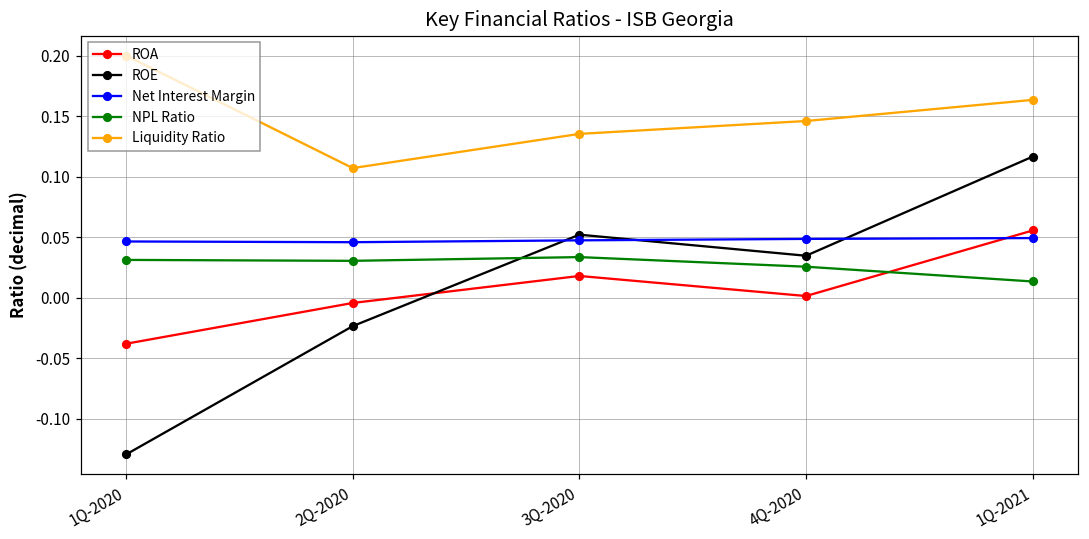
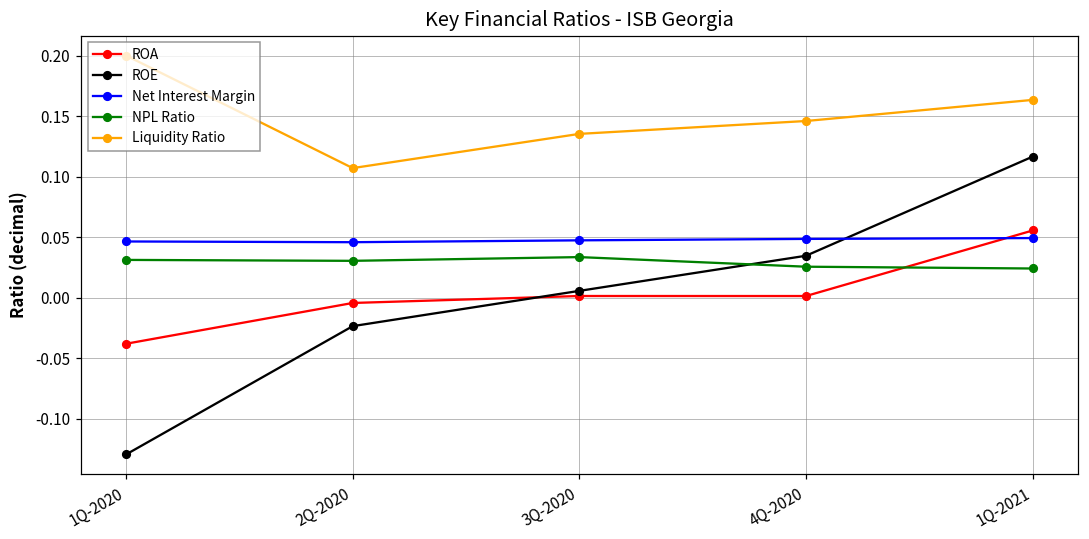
  {
    "ROA": {
      "1Q-2020": -0.038,
      "2Q-2020": -0.004,
-     "3Q-2020": 0.018,
+     "3Q-2020": 0.002,
      "4Q-2020": 0.002,
      "1Q-2021": 0.056
    },
    "ROE": {
      "1Q-2020": -0.129,
      "2Q-2020": -0.023,
-     "3Q-2020": 0.052,
+     "3Q-2020": 0.006,
      "4Q-2020": 0.035,
      "1Q-2021": 0.117
    },
    "Net Interest Margin": {
      "1Q-2020": 0.047,
      "2Q-2020": 0.046,
      "3Q-2020": 0.048,
      "4Q-2020": 0.049,
      "1Q-2021": 0.049
    },
    "NPL Ratio": {
      "1Q-2020": 0.031,
      "2Q-2020": 0.031,
      "3Q-2020": 0.034,
      "4Q-2020": 0.026,
-     "1Q-2021": 0.014
+     "1Q-2021": 0.024
    },
    "Liquidity Ratio": {
      "2Q-2020": 0.107,
      "3Q-2020": 0.135,
      "4Q-2020": 0.146,
      "1Q-2021": 0.164
    }
  }
